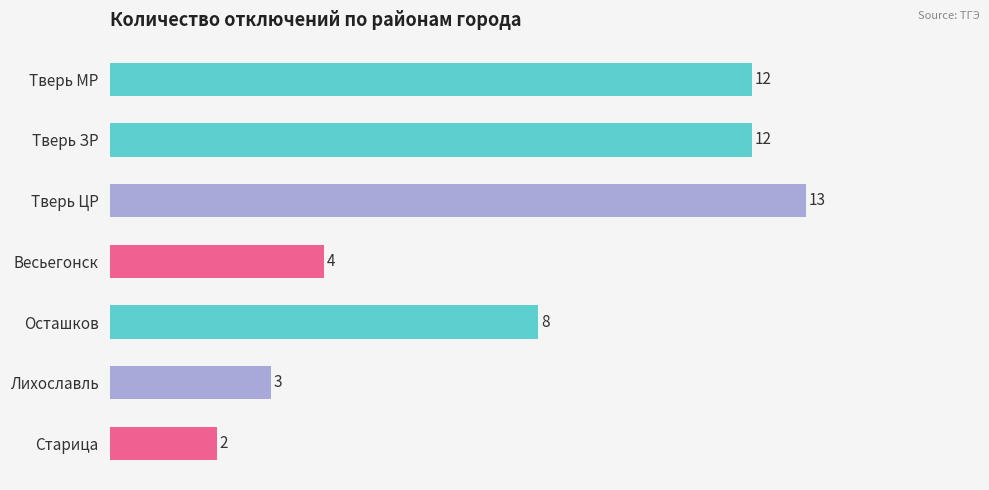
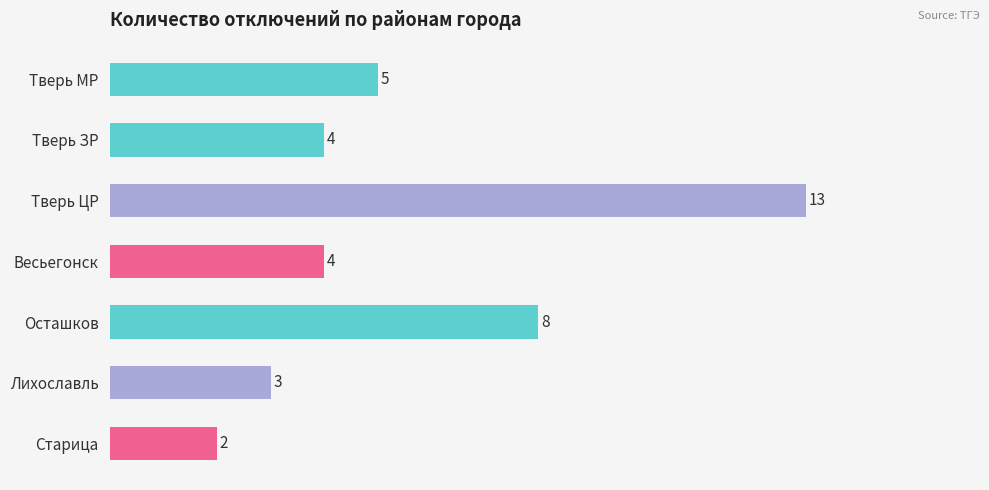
  {
-   "Тверь МР": 12,
-   "Тверь ЗР": 12,
+   "Тверь МР": 5,
+   "Тверь ЗР": 4,
    "Тверь ЦР": 13,
    "Весьегонск": 4,
    "Осташков": 8,
    "Лихославль": 3,
    "Старица": 2
  }
